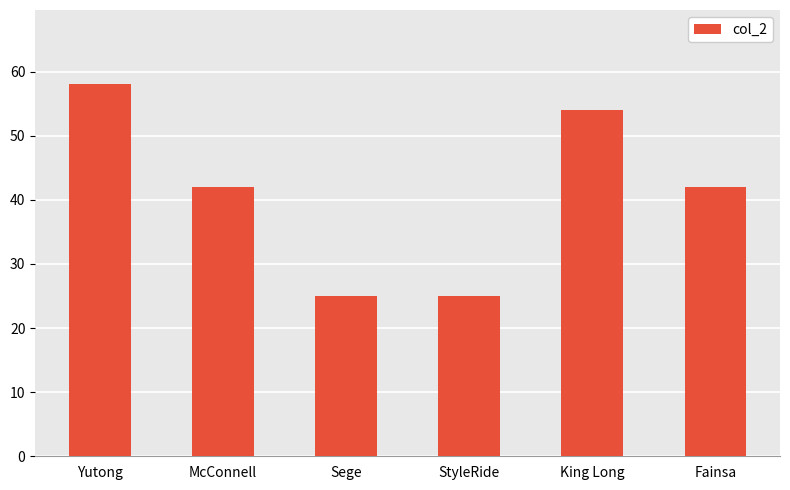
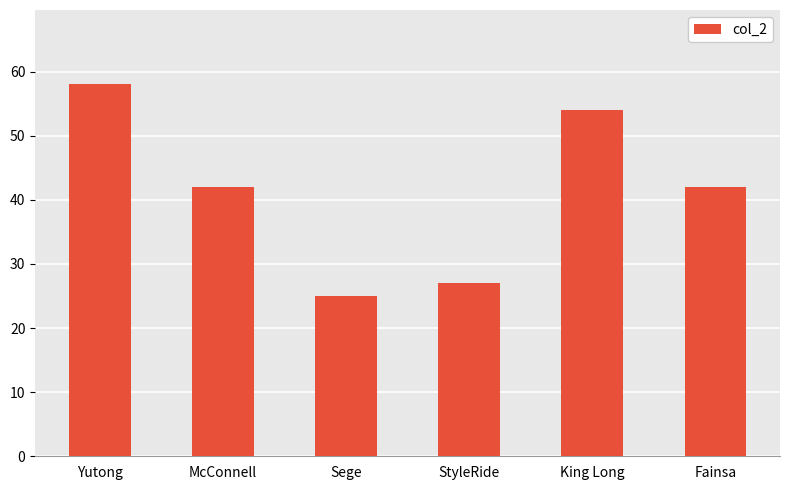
  {
    "Yutong": 58,
    "McConnell": 42,
    "Sege": 25,
-   "StyleRide": 25,
+   "StyleRide": 27,
    "King Long": 54,
    "Fainsa": 42
  }
